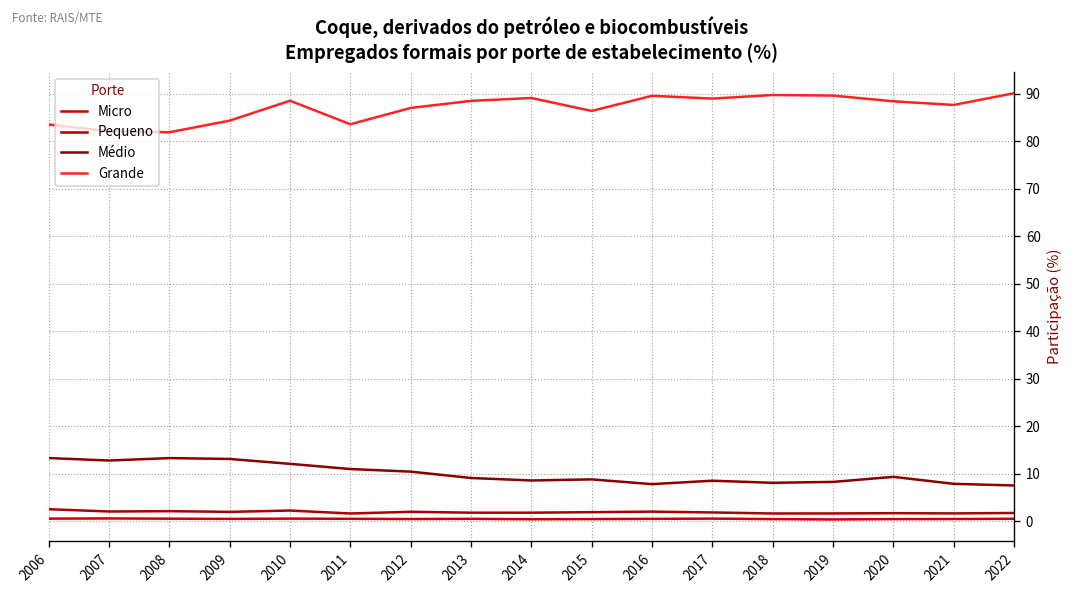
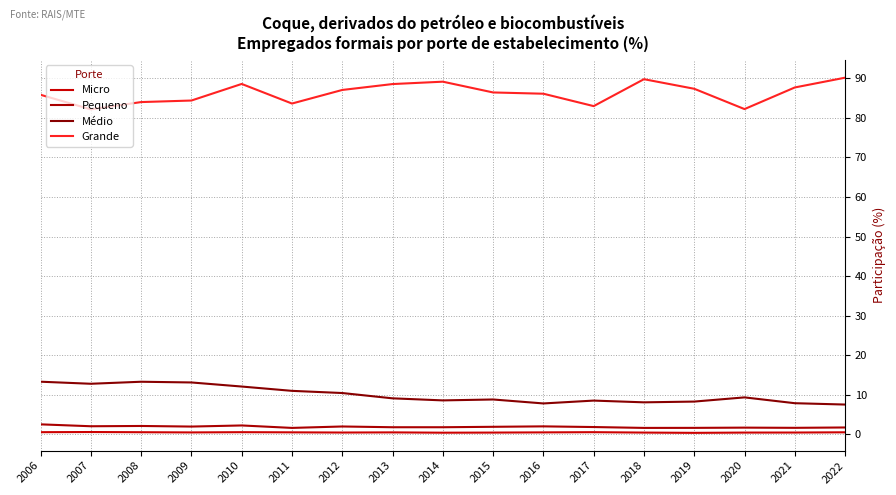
  {
    "Grande": {
-     "2006": 84,
-     "2008": 82,
+     "2006": 86,
+     "2008": 84,
      "2009": 84,
      "2010": 89,
      "2011": 84,
      "2012": 87,
      "2013": 89,
      "2014": 89,
      "2015": 86,
-     "2016": 90,
-     "2017": 89,
+     "2016": 86,
+     "2017": 83,
      "2018": 90,
-     "2019": 90,
-     "2020": 88,
+     "2019": 87,
+     "2020": 82,
      "2021": 88,
      "2022": 90
    }
  }
